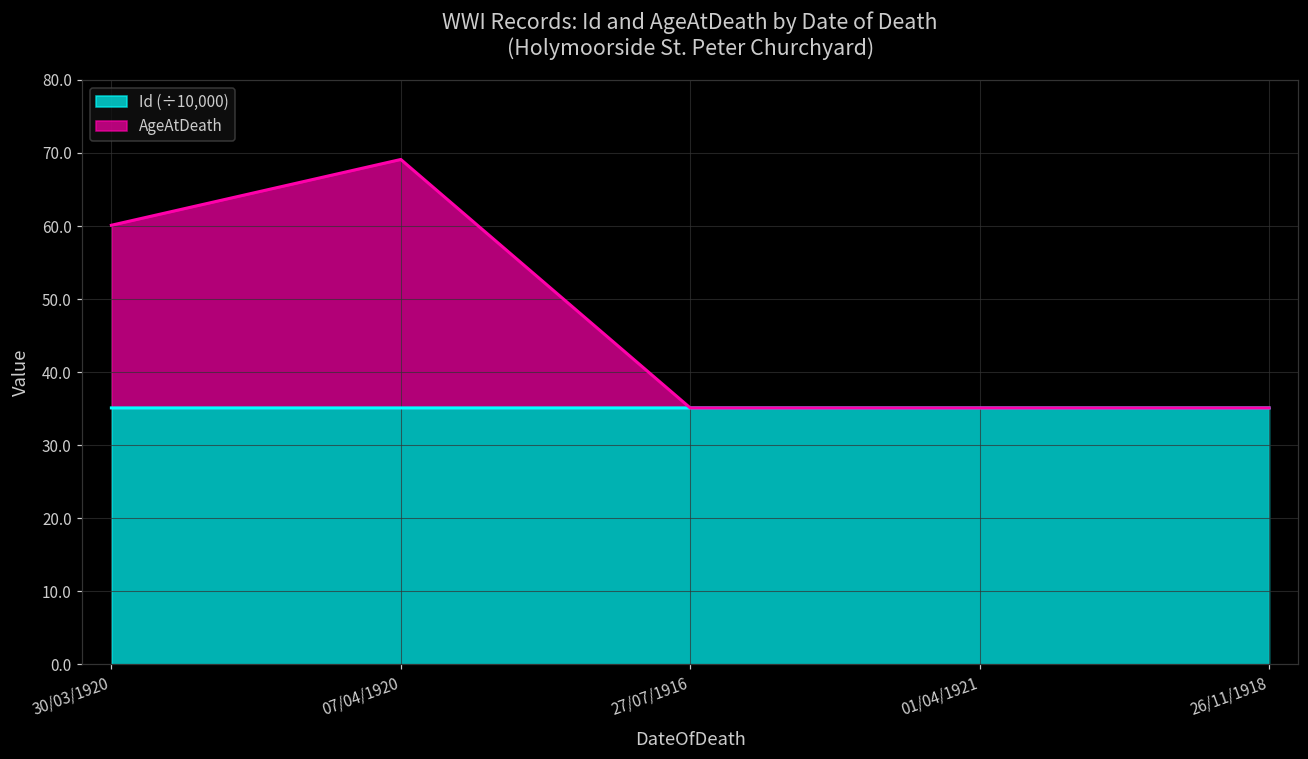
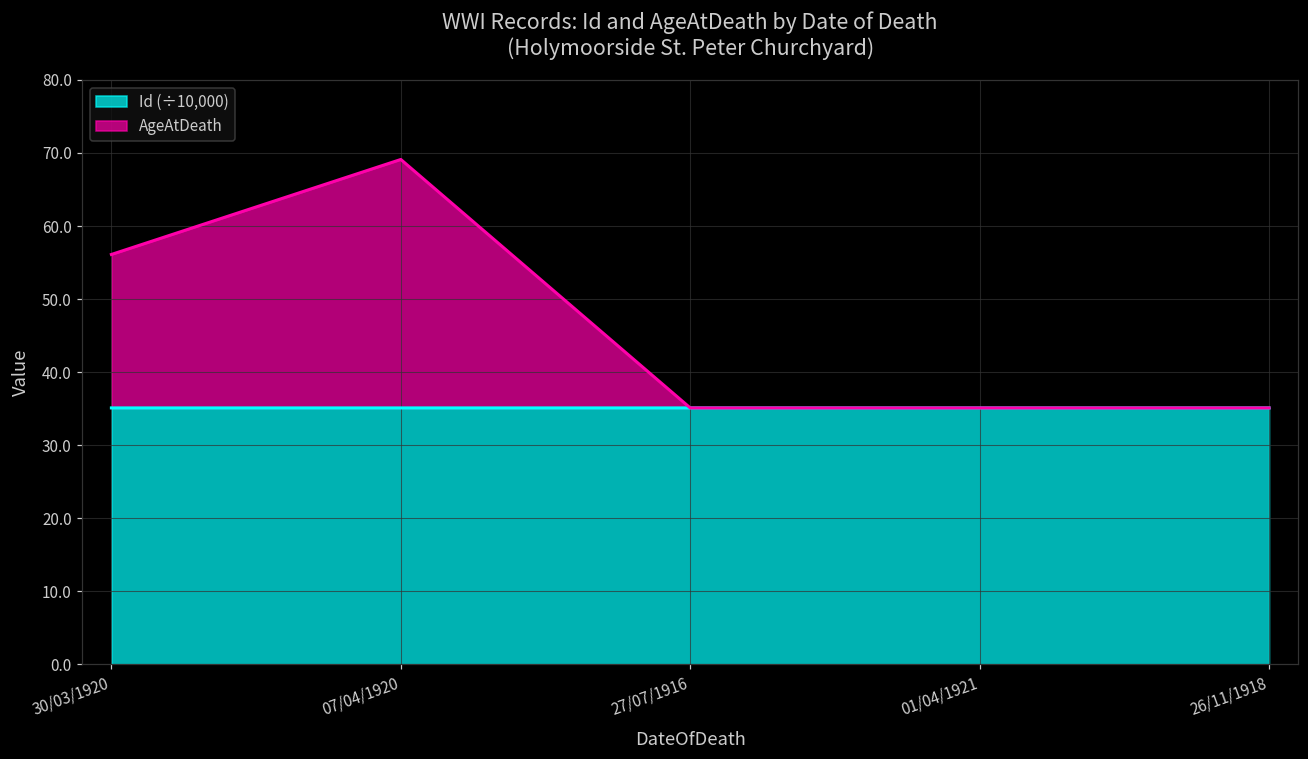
  {
    "Id (÷10,000)": {
      "30/03/1920": 35,
      "07/04/1920": 35
    },
    "AgeAtDeath": {
-     "30/03/1920": 25,
+     "30/03/1920": 21,
      "07/04/1920": 34
    }
  }
